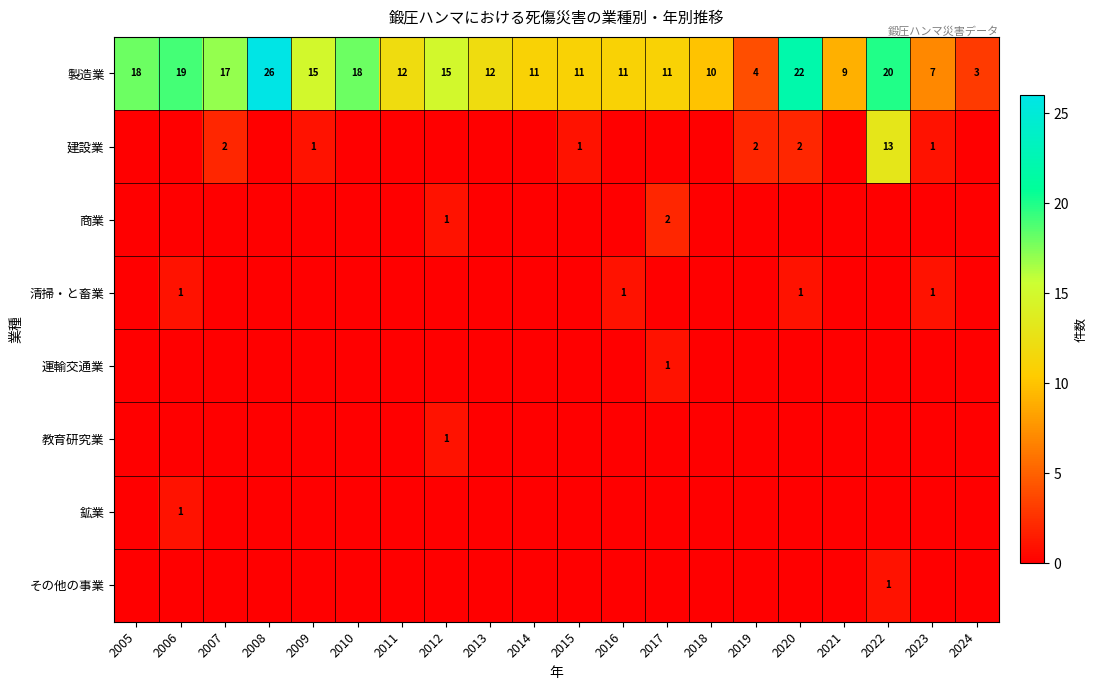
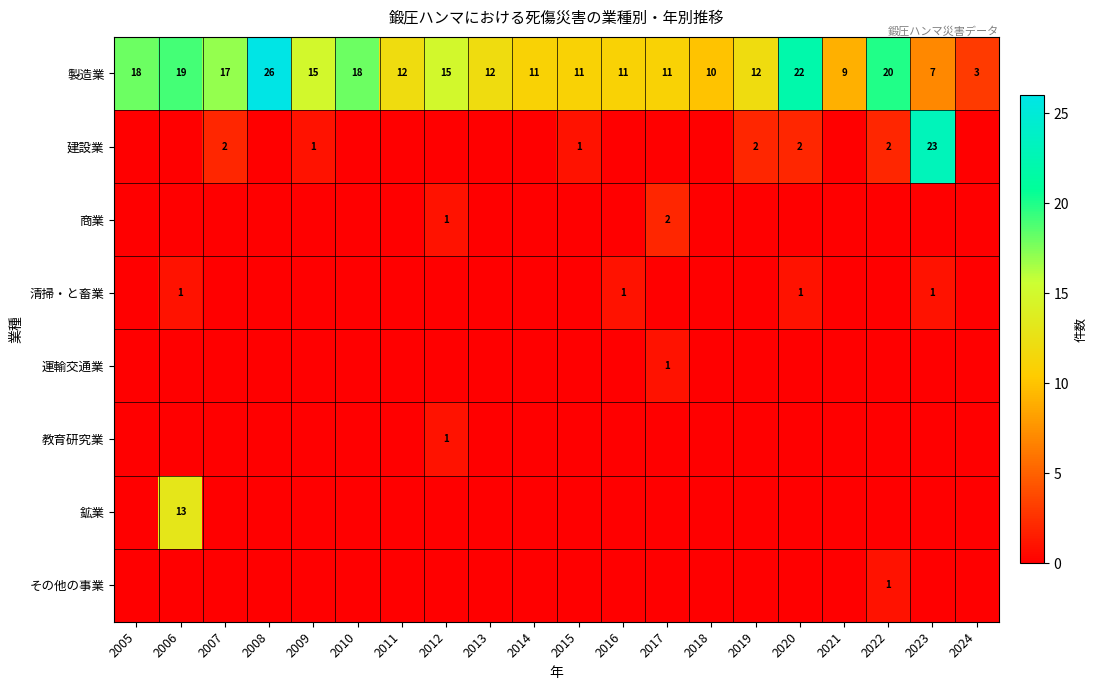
  {
    "製造業": {
      "2005": 18,
      "2006": 19,
      "2007": 17,
      "2008": 26,
      "2009": 15,
      "2010": 18,
      "2011": 12,
      "2012": 15,
      "2013": 12,
      "2014": 11,
      "2015": 11,
      "2016": 11,
      "2017": 11,
      "2018": 10,
-     "2019": 4,
+     "2019": 12,
      "2020": 22,
      "2021": 9,
      "2022": 20,
      "2023": 7,
      "2024": 3
    },
    "建設業": {
      "2007": 2,
      "2009": 1,
      "2015": 1,
      "2019": 2,
      "2020": 2,
-     "2022": 13,
-     "2023": 1
+     "2022": 2,
+     "2023": 23
    },
    "商業": {
      "2012": 1,
      "2017": 2
    },
    "清掃・と畜業": {
      "2006": 1,
      "2016": 1,
      "2020": 1,
      "2023": 1
    },
    "運輸交通業": {
      "2017": 1
    },
    "教育研究業": {
      "2012": 1
    },
    "鉱業": {
-     "2006": 1
+     "2006": 13
    },
    "その他の事業": {
      "2022": 1
    }
  }
